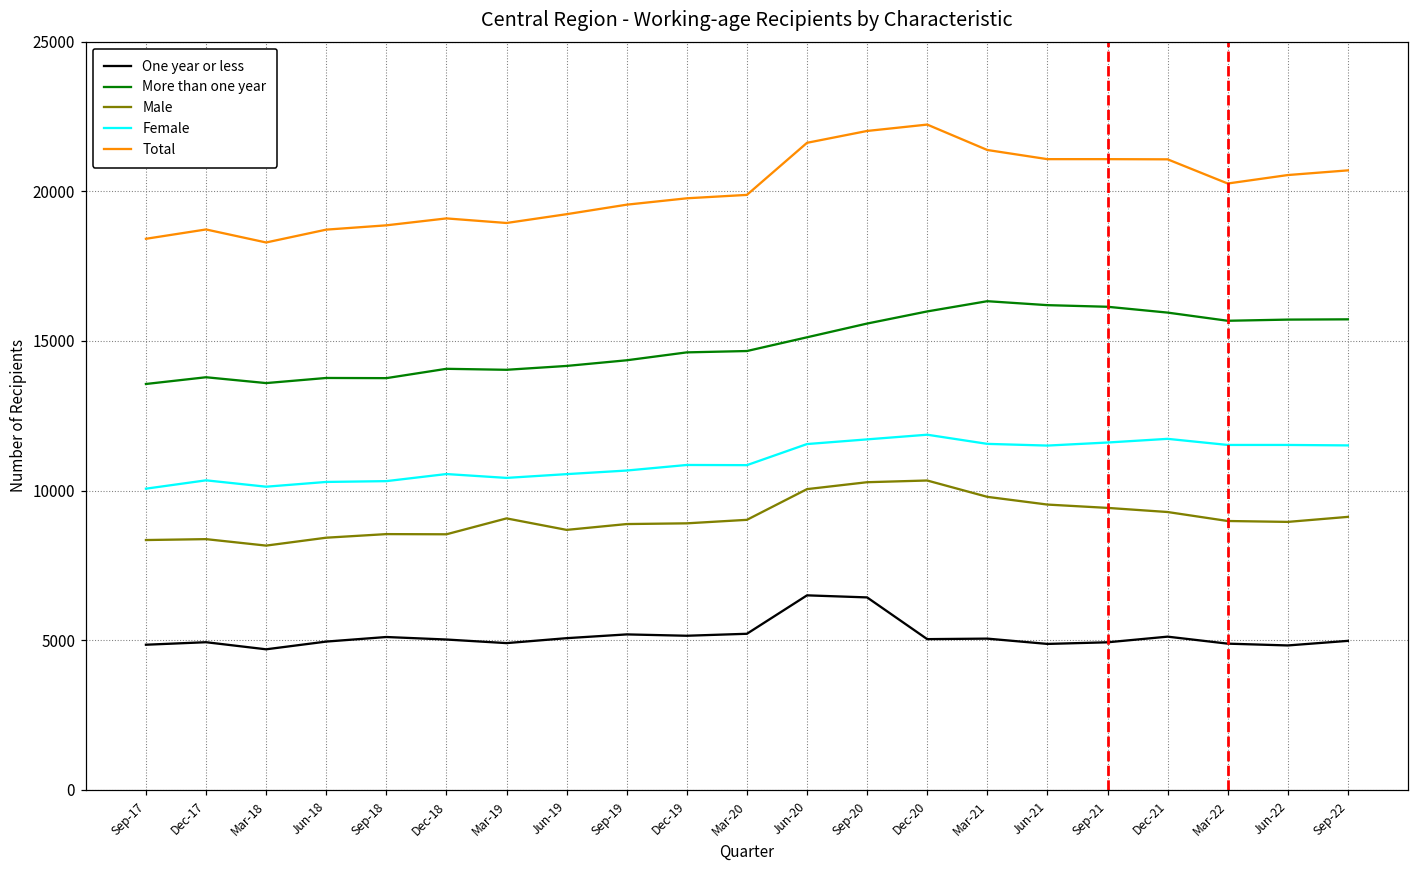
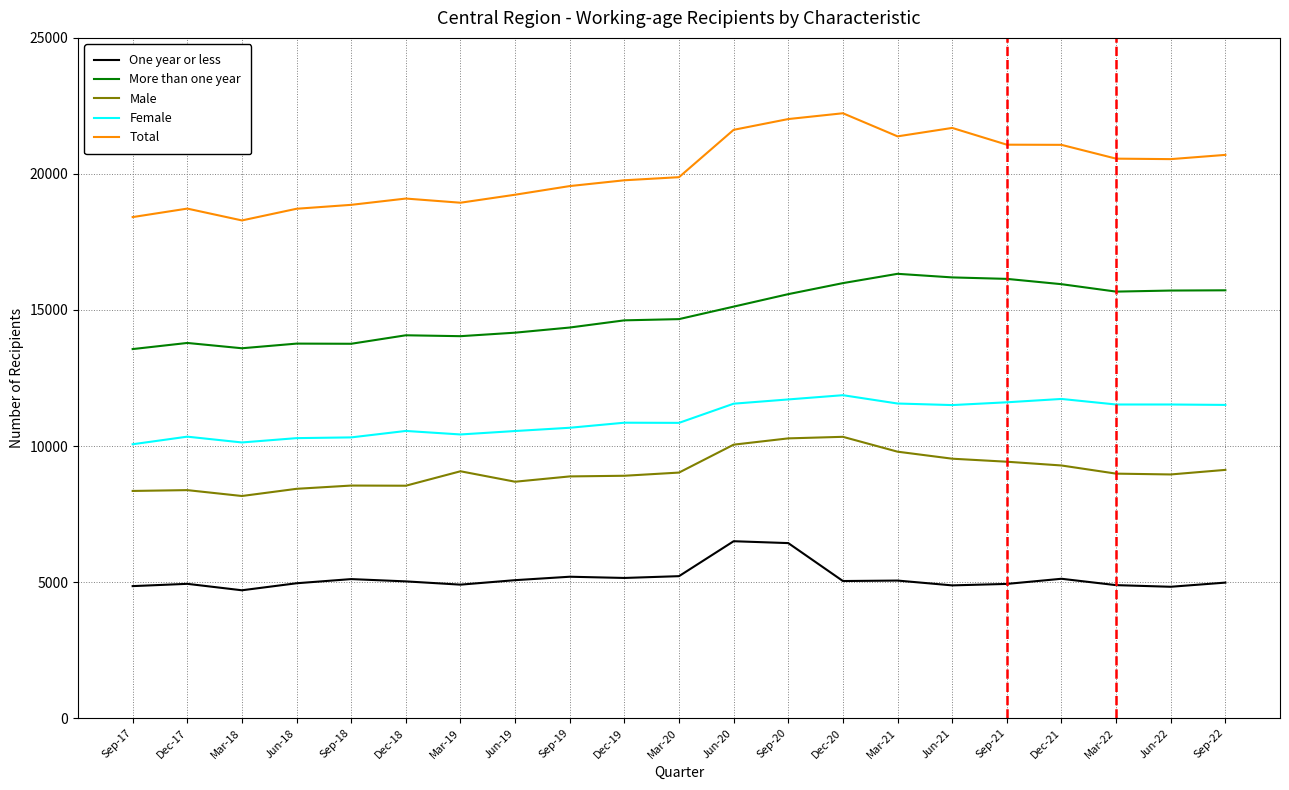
  {
    "One year or less": {
      "Sep-17": 4900,
      "Dec-17": 4900,
      "Mar-18": 4700,
      "Jun-18": 5000,
      "Sep-18": 5100,
      "Dec-18": 5000,
      "Mar-19": 4900,
      "Jun-19": 5100,
      "Sep-19": 5200,
      "Dec-19": 5200,
      "Mar-20": 5200,
      "Jun-20": 6500,
      "Sep-20": 6400,
      "Dec-20": 5000,
      "Mar-21": 5100,
      "Jun-21": 4900,
      "Sep-21": 4900,
      "Dec-21": 5100,
      "Mar-22": 4900,
      "Jun-22": 4800,
      "Sep-22": 5000
    },
    "More than one year": {
      "Sep-17": 13600,
      "Dec-17": 13800,
      "Mar-18": 13600,
      "Jun-18": 13800,
      "Sep-18": 13800,
      "Dec-18": 14100,
      "Mar-19": 14000,
      "Jun-19": 14200,
      "Sep-19": 14400,
      "Dec-19": 14600,
      "Mar-20": 14700,
      "Jun-20": 15100,
      "Sep-20": 15600,
      "Dec-20": 16000,
      "Mar-21": 16300,
      "Jun-21": 16200,
      "Sep-21": 16100,
      "Dec-21": 15900,
      "Mar-22": 15700,
      "Jun-22": 15700,
      "Sep-22": 15700
    },
    "Male": {
      "Sep-17": 8300,
      "Dec-17": 8400,
      "Mar-18": 8200,
      "Jun-18": 8400,
      "Sep-18": 8500,
      "Dec-18": 8500,
      "Mar-19": 9100,
      "Jun-19": 8700,
      "Sep-19": 8900,
      "Dec-19": 8900,
      "Mar-20": 9000,
      "Jun-20": 10100,
      "Sep-20": 10300,
      "Dec-20": 10300,
      "Mar-21": 9800,
      "Jun-21": 9500,
      "Sep-21": 9400,
      "Dec-21": 9300,
      "Mar-22": 9000,
      "Jun-22": 9000,
      "Sep-22": 9100
    },
    "Female": {
      "Sep-17": 10100,
      "Dec-17": 10300,
      "Mar-18": 10100,
      "Jun-18": 10300,
      "Sep-18": 10300,
      "Dec-18": 10600,
      "Mar-19": 10400,
      "Jun-19": 10600,
      "Sep-19": 10700,
      "Dec-19": 10900,
      "Mar-20": 10900,
      "Jun-20": 11600,
      "Sep-20": 11700,
      "Dec-20": 11900,
      "Mar-21": 11600,
      "Jun-21": 11500,
      "Sep-21": 11600,
      "Dec-21": 11700,
      "Mar-22": 11500,
      "Jun-22": 11500,
      "Sep-22": 11500
    },
    "Total": {
      "Sep-17": 18400,
      "Dec-17": 18700,
      "Mar-18": 18300,
      "Jun-18": 18700,
      "Sep-18": 18900,
      "Dec-18": 19100,
      "Mar-19": 18900,
      "Jun-19": 19200,
      "Sep-19": 19600,
      "Dec-19": 19800,
      "Mar-20": 19900,
      "Jun-20": 21600,
      "Sep-20": 22000,
      "Dec-20": 22200,
      "Mar-21": 21400,
-     "Jun-21": 21100,
+     "Jun-21": 21700,
      "Sep-21": 21100,
      "Dec-21": 21100,
-     "Mar-22": 20300,
+     "Mar-22": 20600,
      "Jun-22": 20500,
      "Sep-22": 20700
    }
  }
